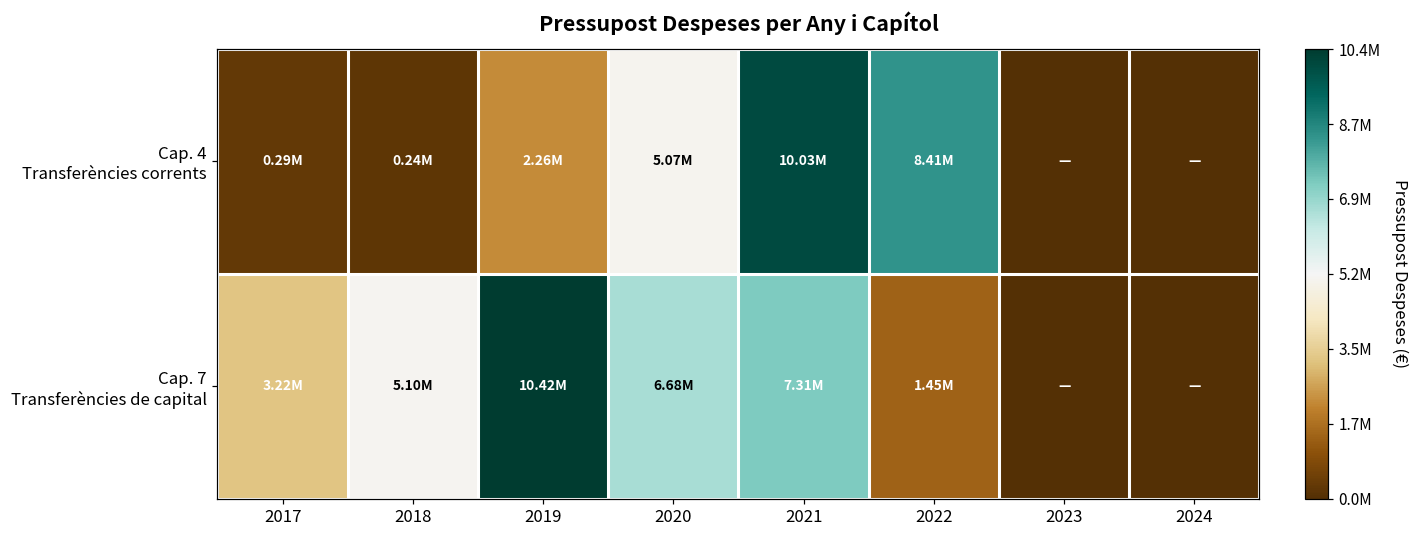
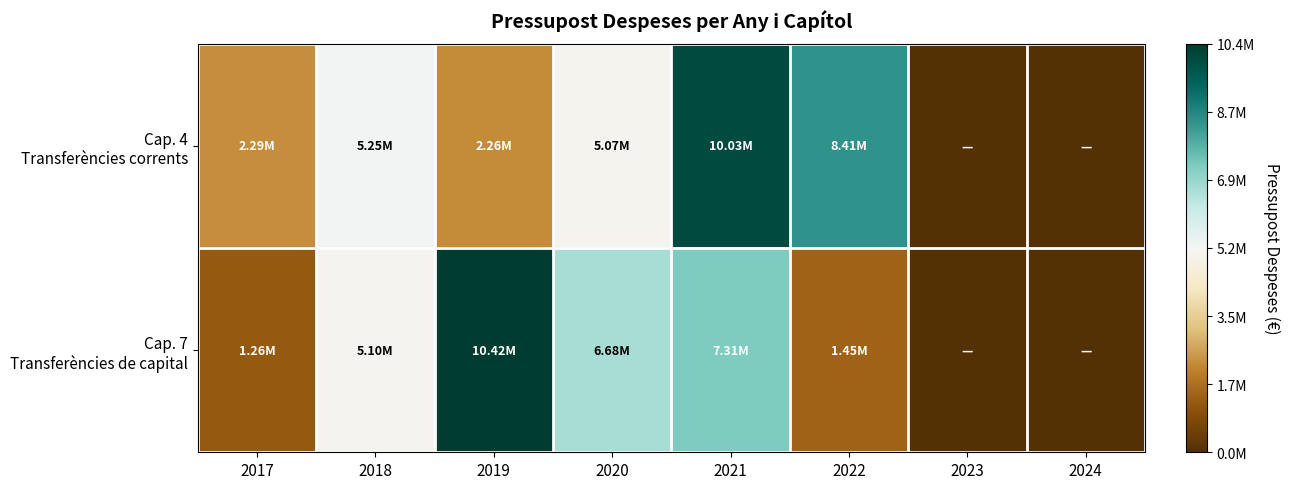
  {
    "Cap. 4 Transferències corrents": {
-     "2017": "0.29M",
-     "2018": "0.24M",
+     "2017": "2.29M",
+     "2018": "5.25M",
      "2019": "2.26M",
      "2020": "5.07M",
      "2021": "10.03M",
      "2022": "8.41M"
    },
    "Cap. 7 Transferències de capital": {
-     "2017": "3.22M",
+     "2017": "1.26M",
      "2018": "5.10M",
      "2019": "10.42M",
      "2020": "6.68M",
      "2021": "7.31M",
      "2022": "1.45M"
    }
  }
